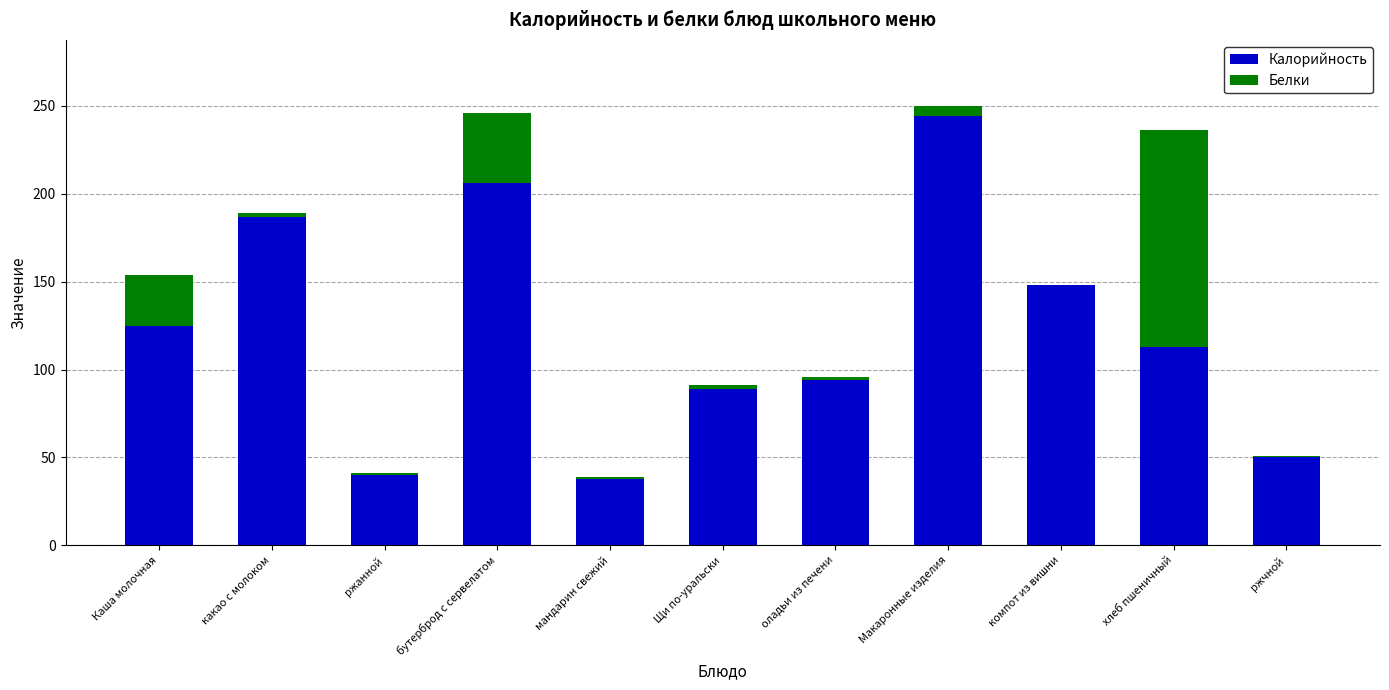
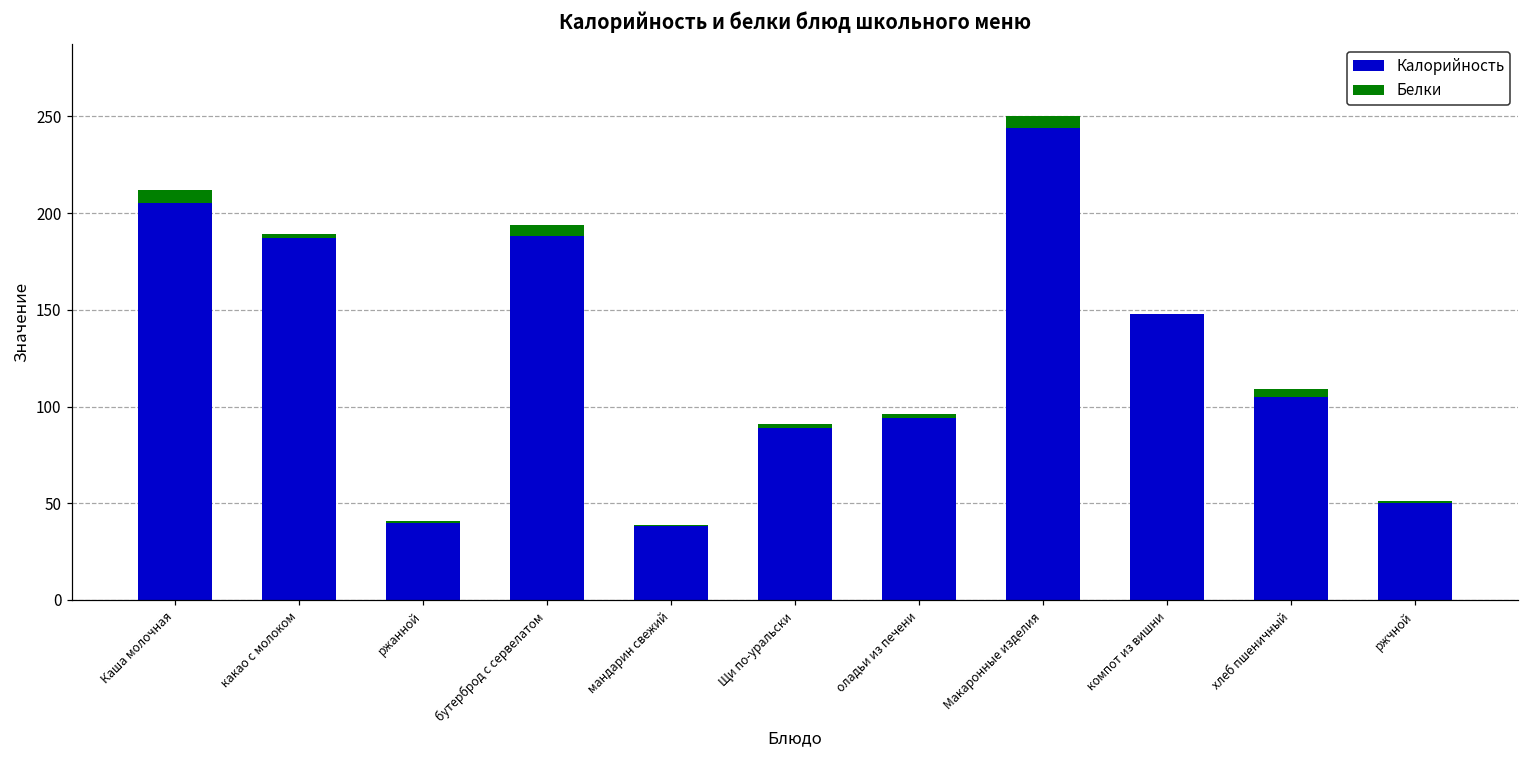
  {
    "Калорийность": {
-     "Каша молочная": 125,
+     "Каша молочная": 205,
      "какао с молоком": 187,
      "ржанной": 40,
-     "бутерброд с сервелатом": 206,
+     "бутерброд с сервелатом": 188,
      "мандарин свежий": 38,
      "Щи по-уральски": 89,
      "оладьи из печени": 94,
      "Макаронные изделия": 244,
      "компот из вишни": 148,
-     "хлеб пшеничный": 113,
+     "хлеб пшеничный": 105,
      "ржчной": 50
    },
    "Белки": {
-     "Каша молочная": 29,
+     "Каша молочная": 7,
      "какао с молоком": 2,
-     "бутерброд с сервелатом": 40,
+     "бутерброд с сервелатом": 6,
      "Щи по-уральски": 2,
      "оладьи из печени": 2,
      "Макаронные изделия": 6,
      "компот из вишни": 0,
-     "хлеб пшеничный": 123
+     "хлеб пшеничный": 4
    }
  }
